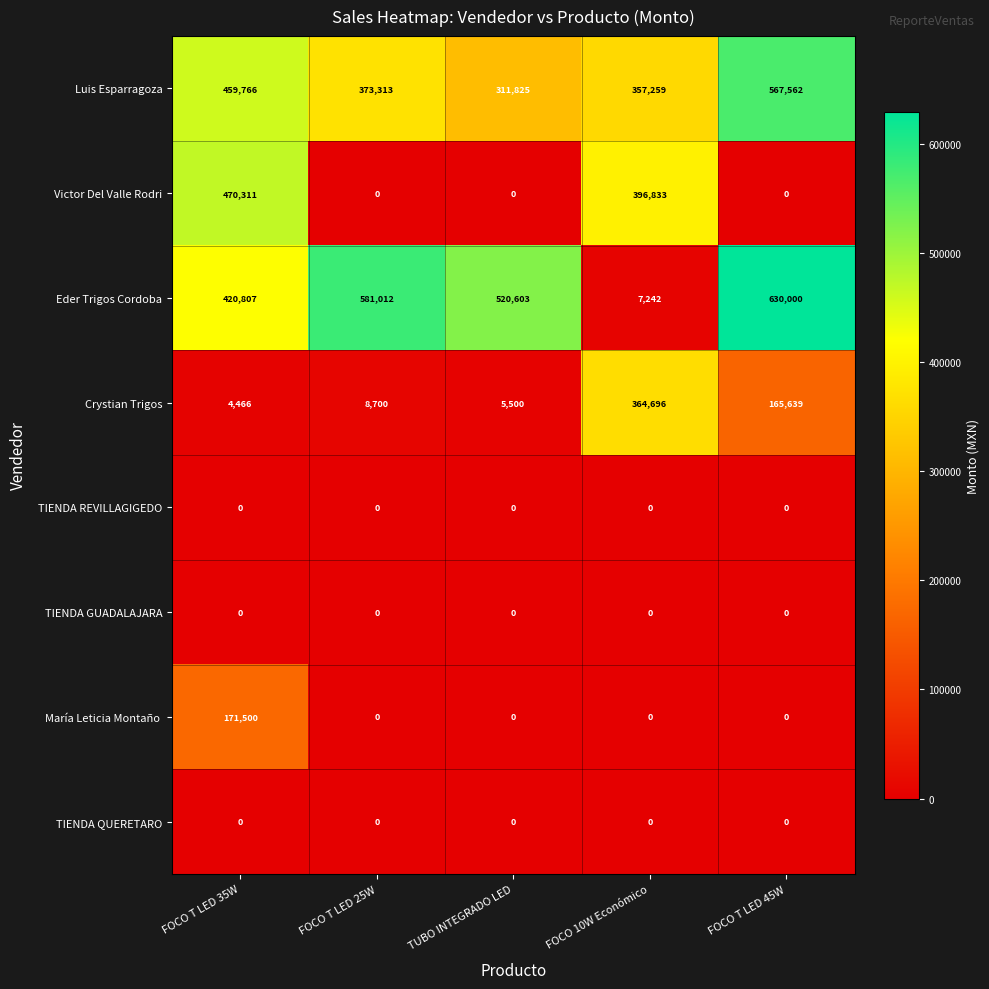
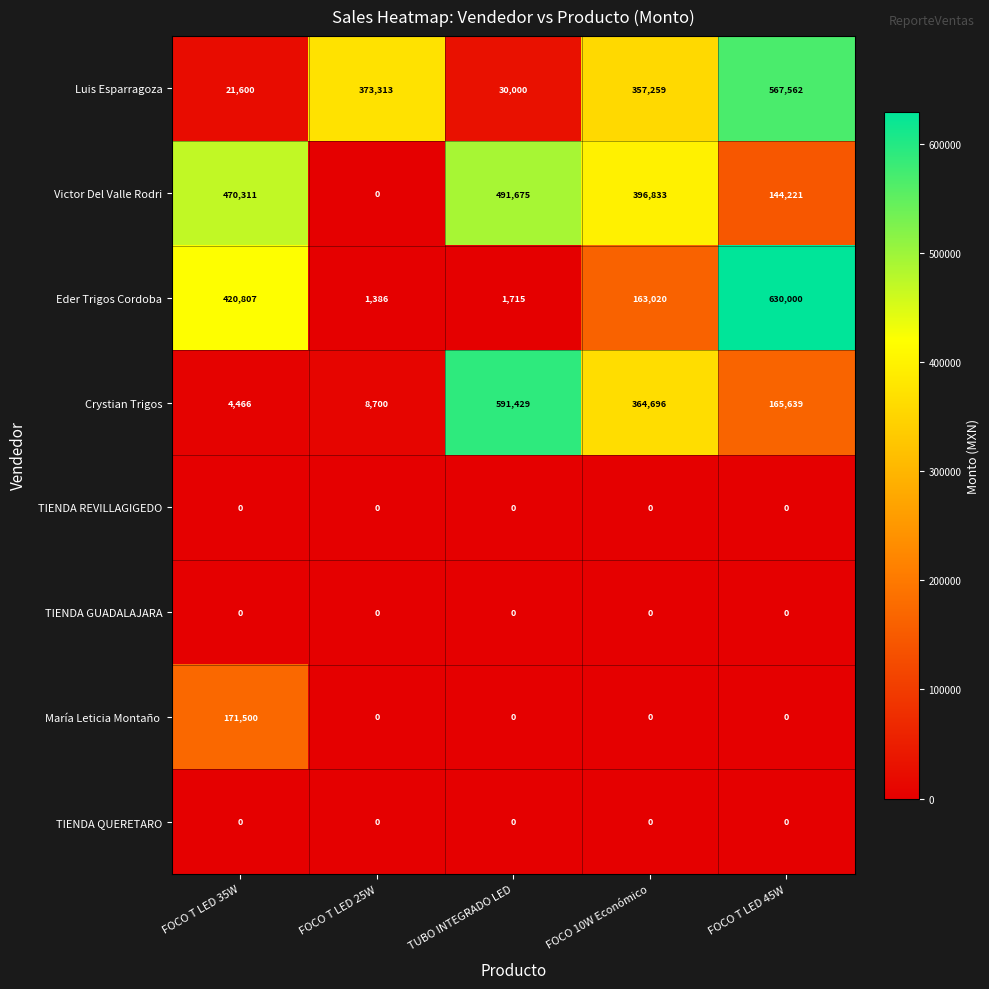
  {
    "Luis Esparragoza": {
-     "FOCO T LED 35W": "459,766",
+     "FOCO T LED 35W": "21,600",
      "FOCO T LED 25W": "373,313",
-     "TUBO INTEGRADO LED": "311,825",
+     "TUBO INTEGRADO LED": "30,000",
      "FOCO 10W Económico": "357,259",
      "FOCO T LED 45W": "567,562"
    },
    "Victor Del Valle Rodri": {
      "FOCO T LED 35W": "470,311",
      "FOCO T LED 25W": "0",
-     "TUBO INTEGRADO LED": "0",
+     "TUBO INTEGRADO LED": "491,675",
      "FOCO 10W Económico": "396,833",
-     "FOCO T LED 45W": "0"
+     "FOCO T LED 45W": "144,221"
    },
    "Eder Trigos Cordoba": {
      "FOCO T LED 35W": "420,807",
-     "FOCO T LED 25W": "581,012",
-     "TUBO INTEGRADO LED": "520,603",
-     "FOCO 10W Económico": "7,242",
+     "FOCO T LED 25W": "1,386",
+     "TUBO INTEGRADO LED": "1,715",
+     "FOCO 10W Económico": "163,020",
      "FOCO T LED 45W": "630,000"
    },
    "Crystian Trigos": {
      "FOCO T LED 35W": "4,466",
      "FOCO T LED 25W": "8,700",
-     "TUBO INTEGRADO LED": "5,500",
+     "TUBO INTEGRADO LED": "591,429",
      "FOCO 10W Económico": "364,696",
      "FOCO T LED 45W": "165,639"
    },
    "TIENDA REVILLAGIGEDO": {
      "FOCO T LED 35W": "0",
      "FOCO T LED 25W": "0",
      "TUBO INTEGRADO LED": "0",
      "FOCO 10W Económico": "0",
      "FOCO T LED 45W": "0"
    },
    "TIENDA GUADALAJARA": {
      "FOCO T LED 35W": "0",
      "FOCO T LED 25W": "0",
      "TUBO INTEGRADO LED": "0",
      "FOCO 10W Económico": "0",
      "FOCO T LED 45W": "0"
    },
    "María Leticia Montaño": {
      "FOCO T LED 35W": "171,500",
      "FOCO T LED 25W": "0",
      "TUBO INTEGRADO LED": "0",
      "FOCO 10W Económico": "0",
      "FOCO T LED 45W": "0"
    },
    "TIENDA QUERETARO": {
      "FOCO T LED 35W": "0",
      "FOCO T LED 25W": "0",
      "TUBO INTEGRADO LED": "0",
      "FOCO 10W Económico": "0",
      "FOCO T LED 45W": "0"
    }
  }
